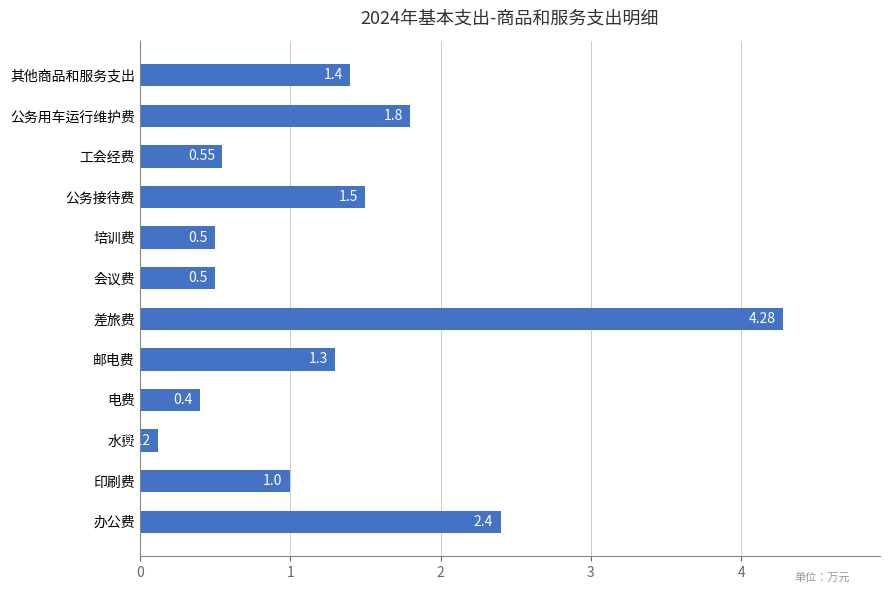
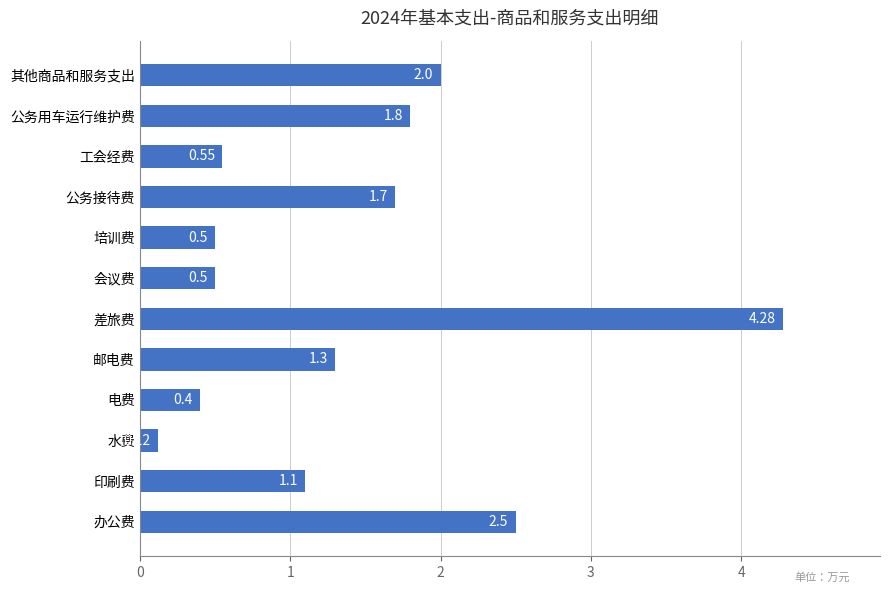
  {
-   "其他商品和服务支出": 1.4,
+   "其他商品和服务支出": 2.0,
    "公务用车运行维护费": 1.8,
    "工会经费": 0.55,
-   "公务接待费": 1.5,
+   "公务接待费": 1.7,
    "培训费": 0.5,
    "会议费": 0.5,
    "差旅费": 4.28,
    "邮电费": 1.3,
    "电费": 0.4,
    "水费": 0.12,
-   "印刷费": 1.0,
-   "办公费": 2.4
+   "印刷费": 1.1,
+   "办公费": 2.5
  }
